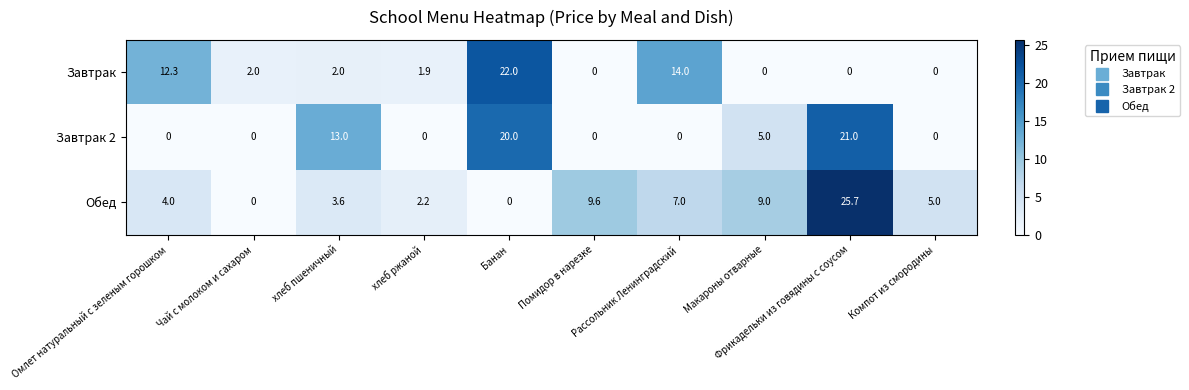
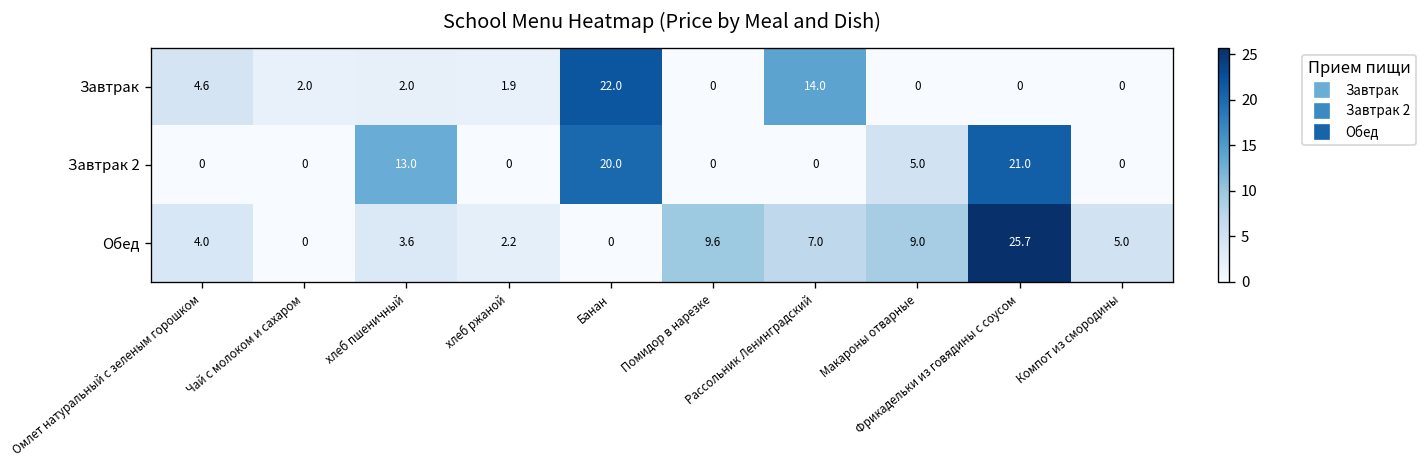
  {
    "Завтрак": {
-     "Омлет натуральный с зеленым горошком": 12.3,
+     "Омлет натуральный с зеленым горошком": 4.6,
      "Чай с молоком и сахаром": 2.0,
      "хлеб пшеничный": 2.0,
      "хлеб ржаной": 1.9,
      "Банан": 22.0,
      "Помидор в нарезке": 0,
      "Рассольник Ленинградский": 14.0,
      "Макароны отварные": 0,
      "Фрикадельки из говядины с соусом": 0,
      "Компот из смородины": 0
    },
    "Завтрак 2": {
      "Омлет натуральный с зеленым горошком": 0,
      "Чай с молоком и сахаром": 0,
      "хлеб пшеничный": 13.0,
      "хлеб ржаной": 0,
      "Банан": 20.0,
      "Помидор в нарезке": 0,
      "Рассольник Ленинградский": 0,
      "Макароны отварные": 5.0,
      "Фрикадельки из говядины с соусом": 21.0,
      "Компот из смородины": 0
    },
    "Обед": {
      "Омлет натуральный с зеленым горошком": 4.0,
      "Чай с молоком и сахаром": 0,
      "хлеб пшеничный": 3.6,
      "хлеб ржаной": 2.2,
      "Банан": 0,
      "Помидор в нарезке": 9.6,
      "Рассольник Ленинградский": 7.0,
      "Макароны отварные": 9.0,
      "Фрикадельки из говядины с соусом": 25.7,
      "Компот из смородины": 5.0
    }
  }
